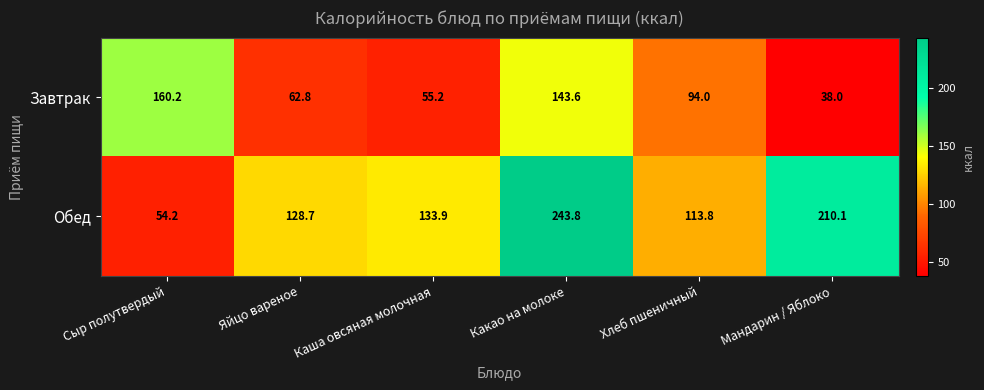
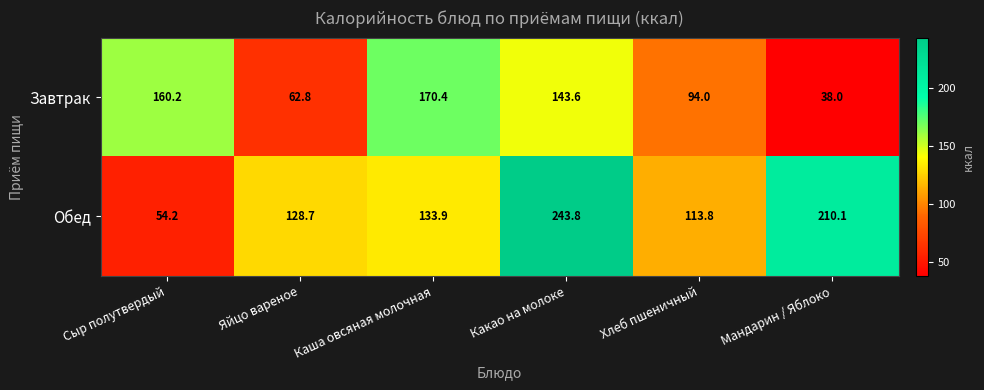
  {
    "Завтрак": {
      "Сыр полутвердый": 160.2,
      "Яйцо вареное": 62.8,
-     "Каша овсяная молочная": 55.2,
+     "Каша овсяная молочная": 170.4,
      "Какао на молоке": 143.6,
      "Хлеб пшеничный": 94.0,
      "Мандарин / Яблоко": 38.0
    },
    "Обед": {
      "Сыр полутвердый": 54.2,
      "Яйцо вареное": 128.7,
      "Каша овсяная молочная": 133.9,
      "Какао на молоке": 243.8,
      "Хлеб пшеничный": 113.8,
      "Мандарин / Яблоко": 210.1
    }
  }
